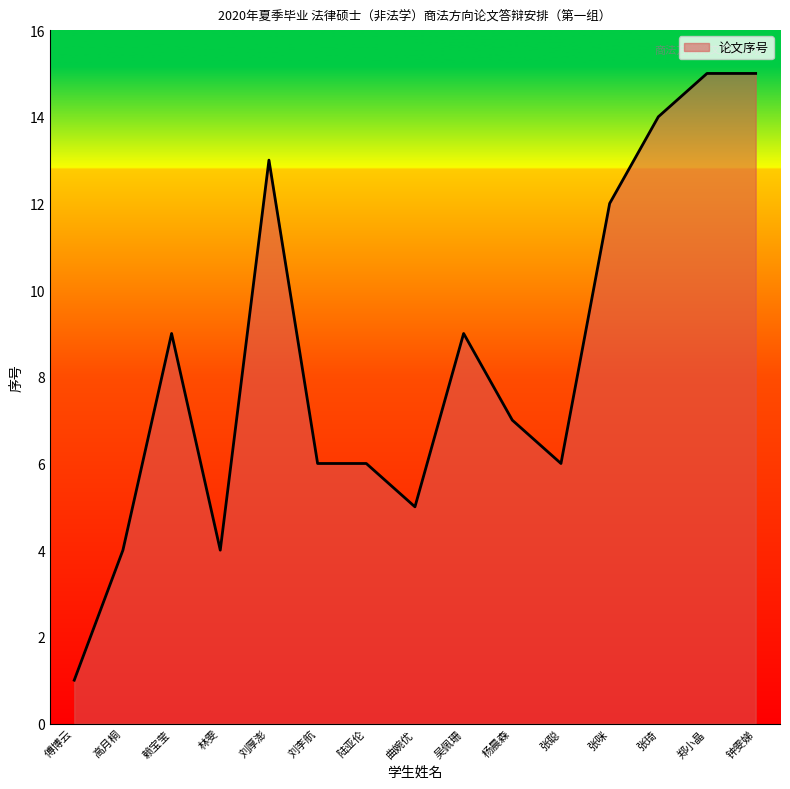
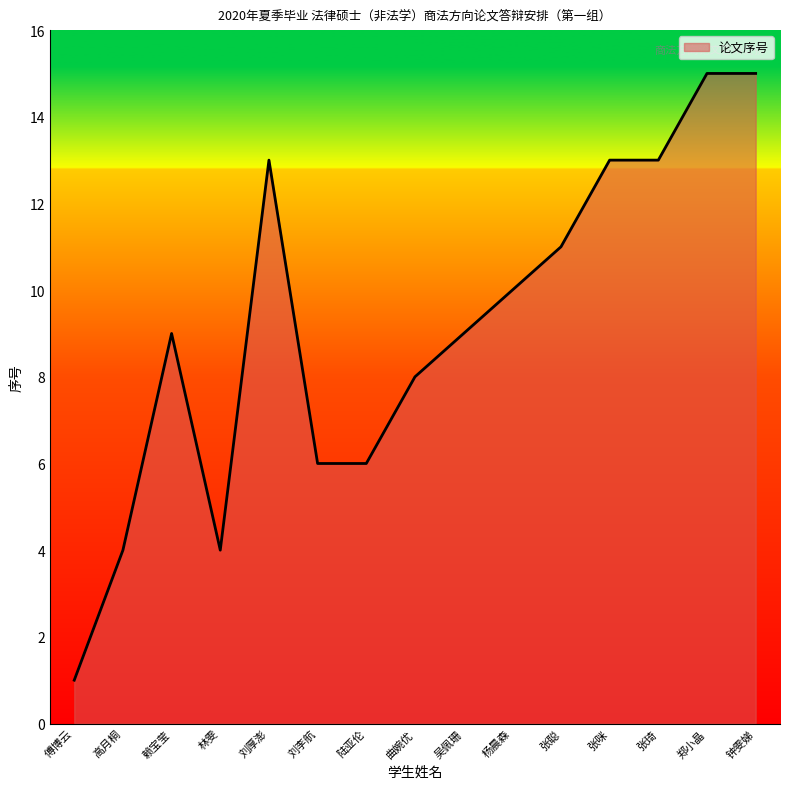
  {
    "傅博云": 1,
    "高月桐": 4,
    "赖宝莹": 9,
    "林雯": 4,
    "刘厚澎": 13,
    "刘李航": 6,
    "陆亚伦": 6,
-   "曲婉优": 5,
+   "曲婉优": 8,
    "吴佩珊": 9,
-   "杨晨森": 7,
-   "张聪": 6,
-   "张咪": 12,
-   "张琦": 14,
+   "杨晨森": 10,
+   "张聪": 11,
+   "张咪": 13,
+   "张琦": 13,
    "郑小晶": 15,
    "钟雯娣": 15
  }
